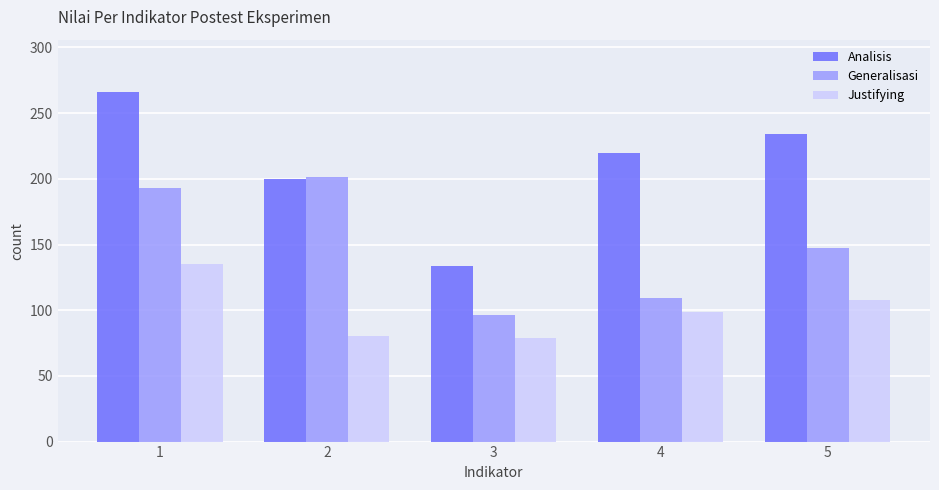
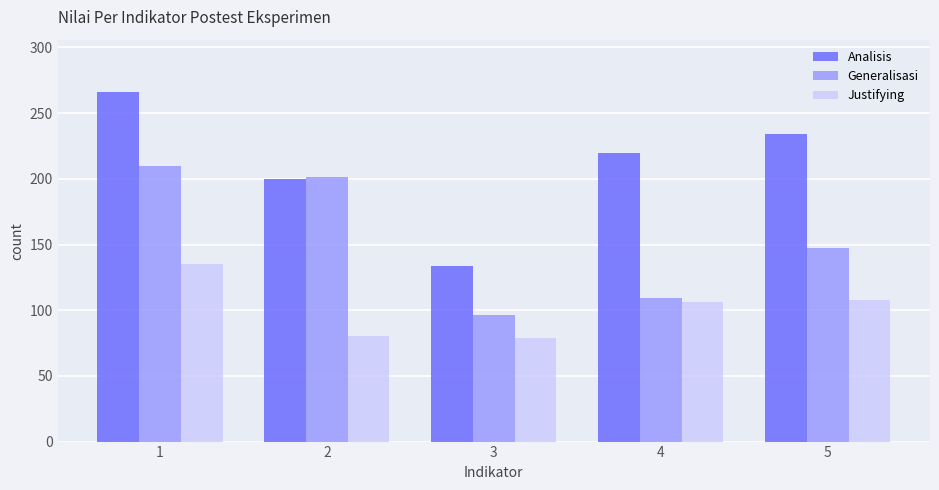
  {
    "Analisis": {
      "1": 266,
      "2": 200,
      "3": 134,
      "4": 220,
      "5": 234
    },
    "Generalisasi": {
-     "1": 193,
+     "1": 210,
      "2": 201,
      "3": 96,
      "4": 109,
      "5": 147
    },
    "Justifying": {
      "1": 135,
      "2": 80,
      "3": 79,
-     "4": 99,
+     "4": 106,
      "5": 108
    }
  }
